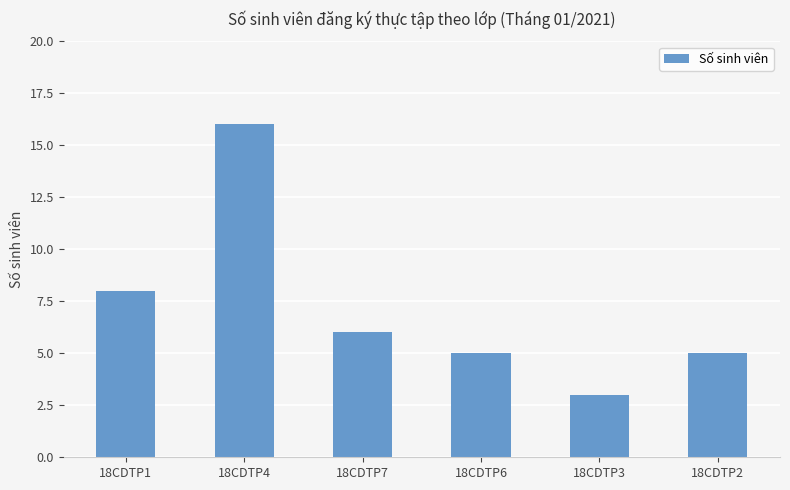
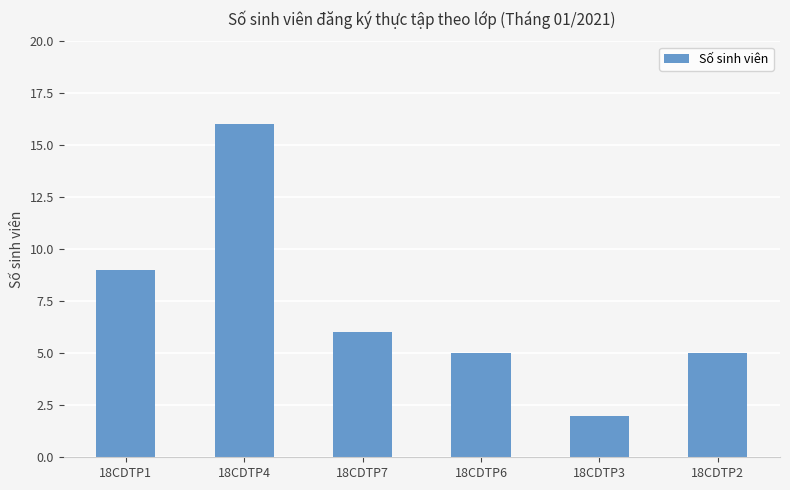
  {
-   "18CDTP1": 8,
+   "18CDTP1": 9,
    "18CDTP4": 16,
    "18CDTP7": 6,
    "18CDTP6": 5,
-   "18CDTP3": 3,
+   "18CDTP3": 2,
    "18CDTP2": 5
  }
